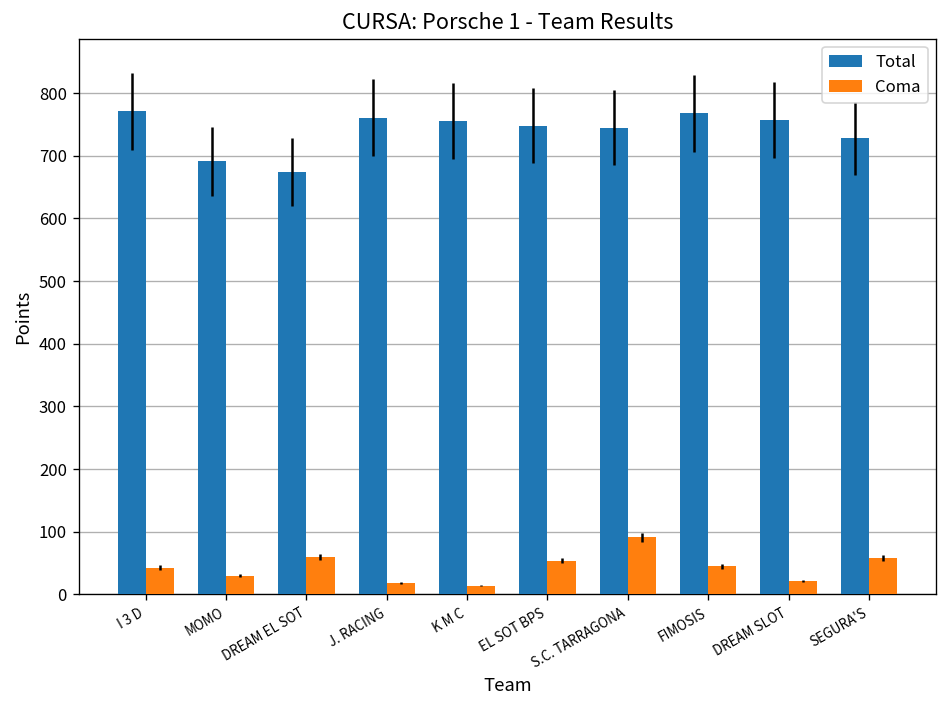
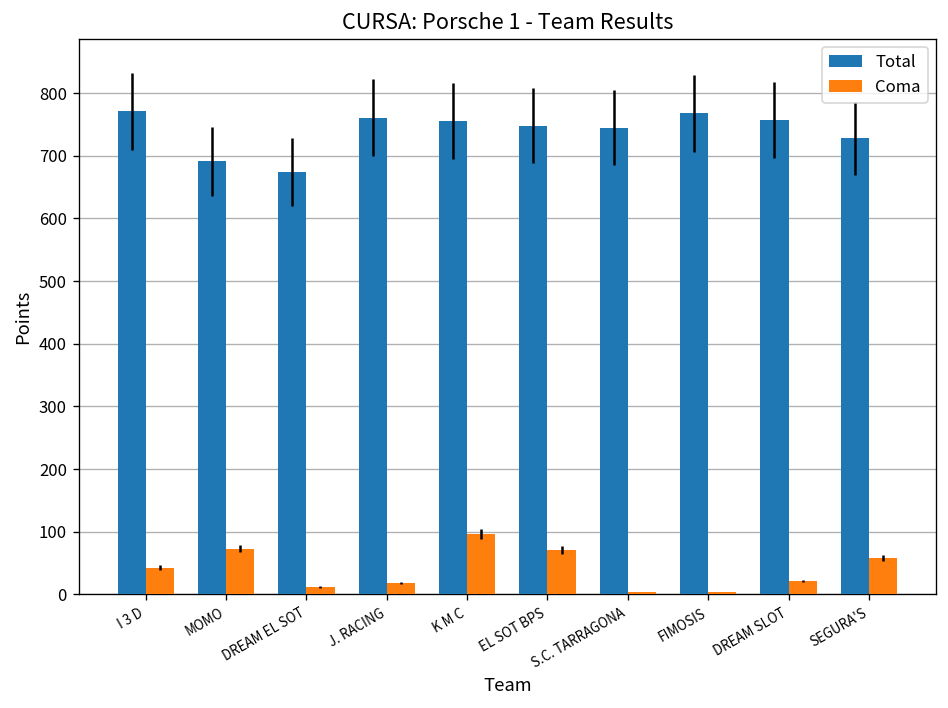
  {
    "Total": {
      "I 3 D": 770,
      "MOMO": 690,
      "DREAM EL SOT": 670,
      "J. RACING": 760,
      "K M C": 760,
      "EL SOT BPS": 750,
      "S.C. TARRAGONA": 750,
      "FIMOSIS": 770,
      "DREAM SLOT": 760,
      "SEGURA'S": 730
    },
    "Coma": {
      "I 3 D": 40,
-     "MOMO": 30,
-     "DREAM EL SOT": 60,
+     "MOMO": 70,
+     "DREAM EL SOT": 10,
      "J. RACING": 20,
-     "K M C": 10,
-     "EL SOT BPS": 50,
-     "S.C. TARRAGONA": 90,
-     "FIMOSIS": 50,
+     "K M C": 100,
+     "EL SOT BPS": 70,
+     "S.C. TARRAGONA": 0,
+     "FIMOSIS": 0,
      "DREAM SLOT": 20,
      "SEGURA'S": 60
    }
  }
